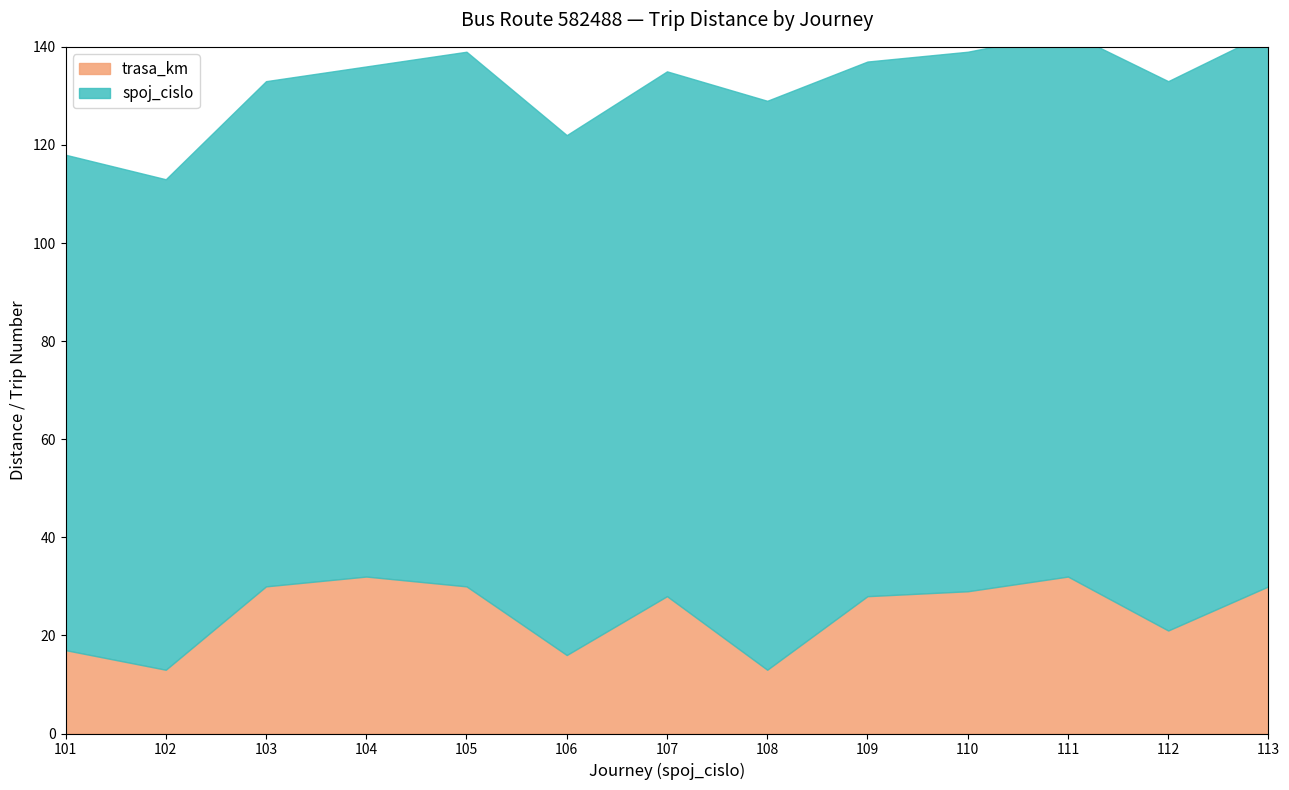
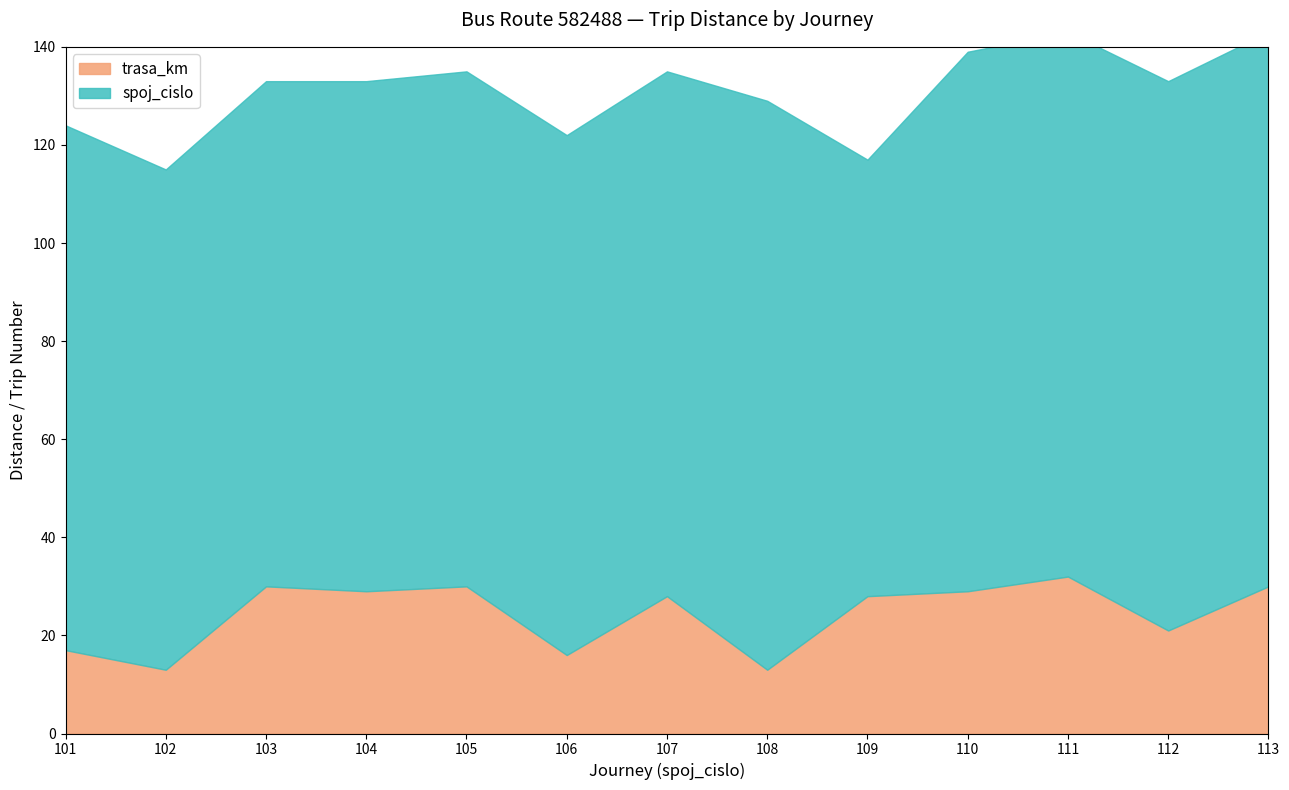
  {
    "trasa_km": {
      "101": 17,
      "102": 13,
      "103": 30,
-     "104": 32,
+     "104": 29,
      "105": 30,
      "106": 16,
      "107": 28,
      "108": 13,
      "109": 28,
      "110": 29,
      "111": 32,
      "112": 21,
      "113": 30
    },
    "spoj_cislo": {
-     "101": 101,
-     "102": 100,
+     "101": 107,
+     "102": 102,
      "103": 103,
      "104": 104,
-     "105": 109,
+     "105": 105,
      "106": 106,
      "107": 107,
      "108": 116,
-     "109": 109,
+     "109": 89,
      "110": 110,
      "112": 112
    }
  }
